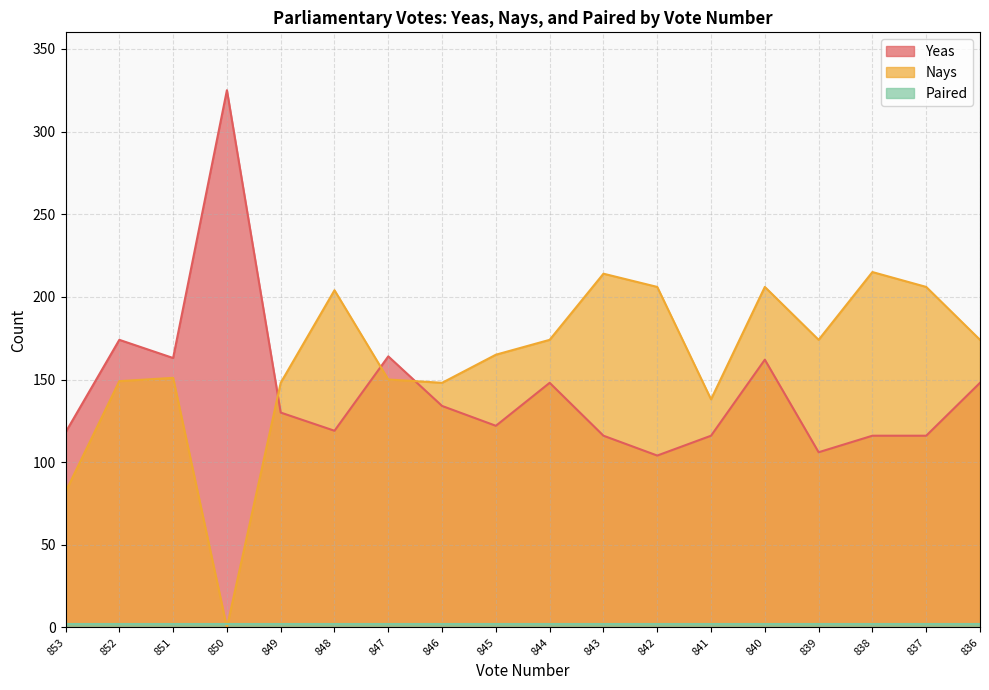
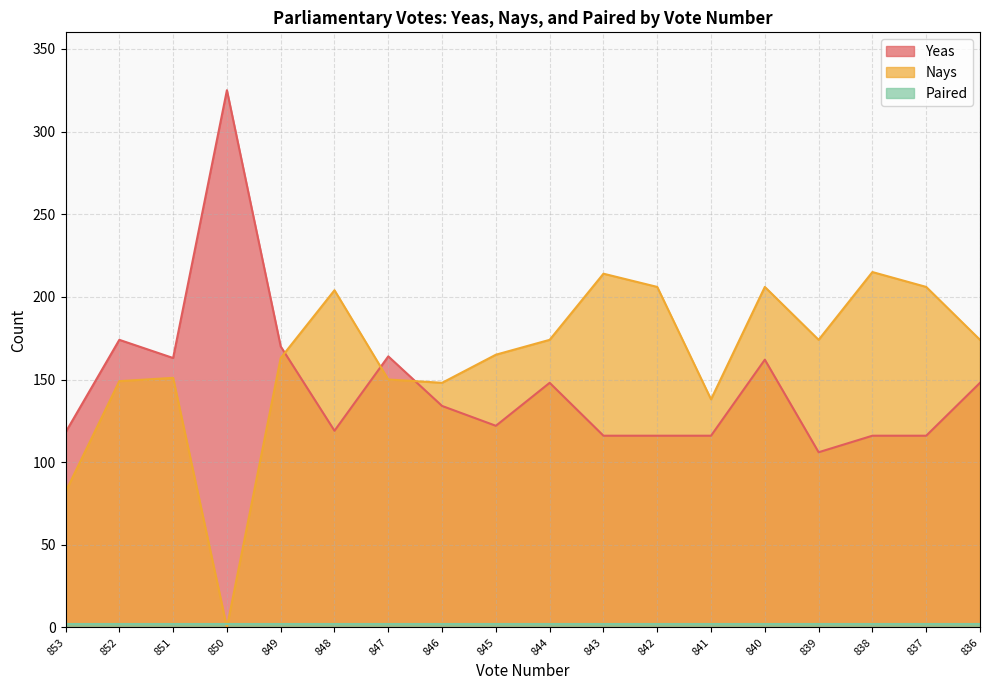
  {
    "Yeas": {
      "853": 118,
      "852": 174,
      "851": 163,
      "850": 325,
-     "849": 130,
+     "849": 170,
      "848": 119,
      "847": 164,
      "846": 134,
      "845": 122,
      "844": 148,
      "843": 116,
-     "842": 104,
+     "842": 116,
      "841": 116,
      "840": 162,
      "839": 106,
      "838": 116,
      "837": 116,
      "836": 148
    },
    "Nays": {
      "853": 82,
      "852": 149,
      "851": 151,
      "850": 0,
-     "849": 148,
+     "849": 163,
      "848": 204,
      "847": 150,
      "846": 148,
      "845": 165,
      "844": 174,
      "843": 214,
      "842": 206,
      "841": 138,
      "840": 206,
      "839": 174,
      "838": 215,
      "837": 206,
      "836": 174
    },
    "Paired": {
      "853": 2,
      "852": 2,
      "851": 2,
      "850": 2,
      "849": 2,
      "848": 2,
      "847": 2,
      "846": 2,
      "845": 2,
      "844": 2,
      "843": 2,
      "842": 2,
      "841": 2,
      "840": 2,
      "839": 2,
      "838": 2,
      "837": 2,
      "836": 2
    }
  }
